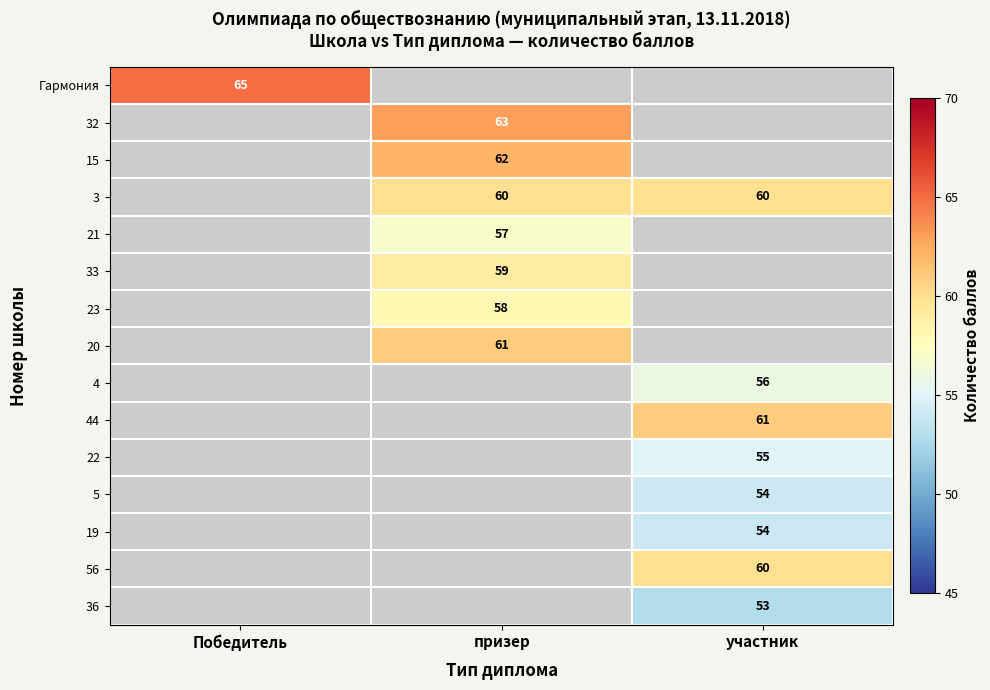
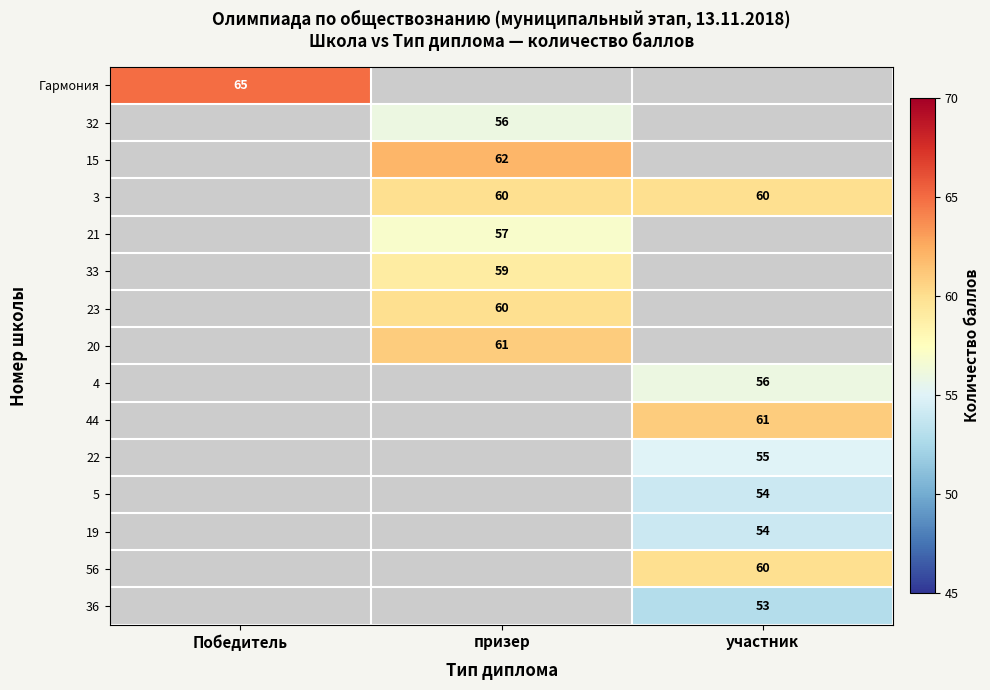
  {
    "Гармония": {
      "Победитель": 65
    },
    "32": {
-     "призер": 63
+     "призер": 56
    },
    "15": {
      "призер": 62
    },
    "3": {
      "призер": 60,
      "участник": 60
    },
    "21": {
      "призер": 57
    },
    "33": {
      "призер": 59
    },
    "23": {
-     "призер": 58
+     "призер": 60
    },
    "20": {
      "призер": 61
    },
    "4": {
      "участник": 56
    },
    "44": {
      "участник": 61
    },
    "22": {
      "участник": 55
    },
    "5": {
      "участник": 54
    },
    "19": {
      "участник": 54
    },
    "56": {
      "участник": 60
    },
    "36": {
      "участник": 53
    }
  }
